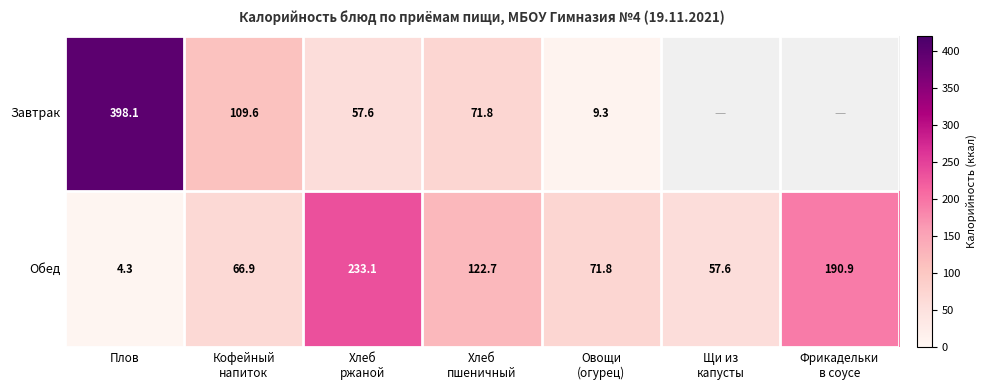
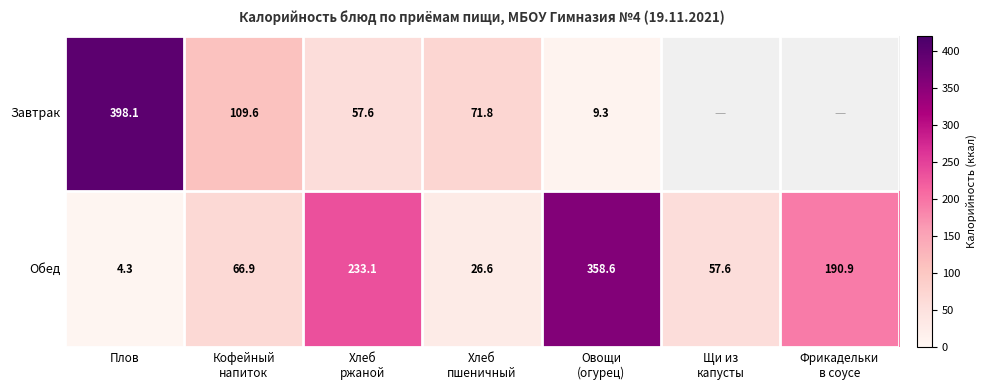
  {
    "Завтрак": {
      "Плов": 398.1,
      "Кофейный напиток": 109.6,
      "Хлеб ржаной": 57.6,
      "Хлеб пшеничный": 71.8,
      "Овощи (огурец)": 9.3
    },
    "Обед": {
      "Плов": 4.3,
      "Кофейный напиток": 66.9,
      "Хлеб ржаной": 233.1,
-     "Хлеб пшеничный": 122.7,
-     "Овощи (огурец)": 71.8,
+     "Хлеб пшеничный": 26.6,
+     "Овощи (огурец)": 358.6,
      "Щи из капусты": 57.6,
      "Фрикадельки в соусе": 190.9
    }
  }
